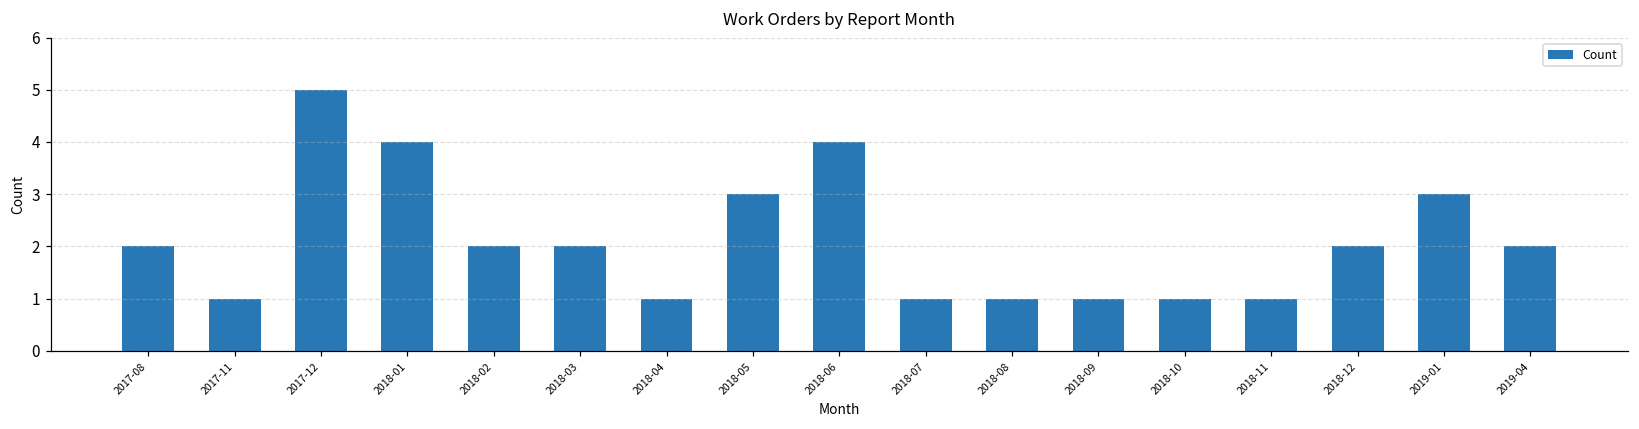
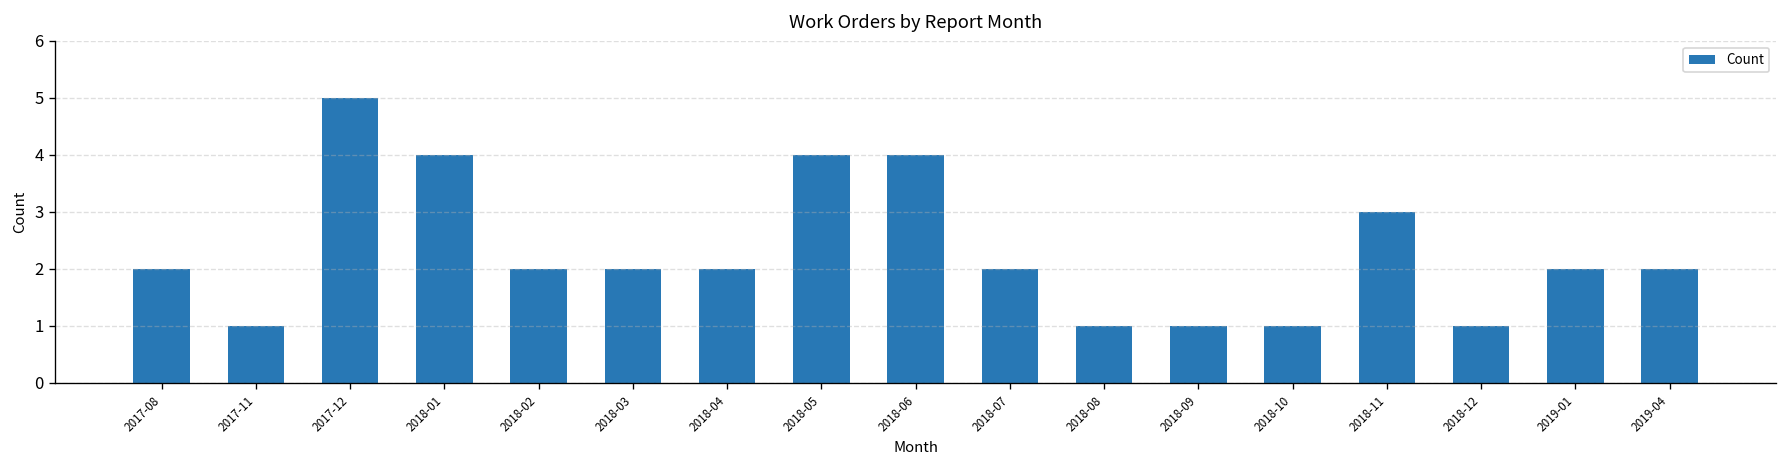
  {
    "2017-08": 2,
    "2017-11": 1,
    "2017-12": 5,
    "2018-01": 4,
    "2018-02": 2,
    "2018-03": 2,
-   "2018-04": 1,
-   "2018-05": 3,
+   "2018-04": 2,
+   "2018-05": 4,
    "2018-06": 4,
-   "2018-07": 1,
+   "2018-07": 2,
    "2018-08": 1,
    "2018-09": 1,
    "2018-10": 1,
-   "2018-11": 1,
-   "2018-12": 2,
-   "2019-01": 3,
+   "2018-11": 3,
+   "2018-12": 1,
+   "2019-01": 2,
    "2019-04": 2
  }
